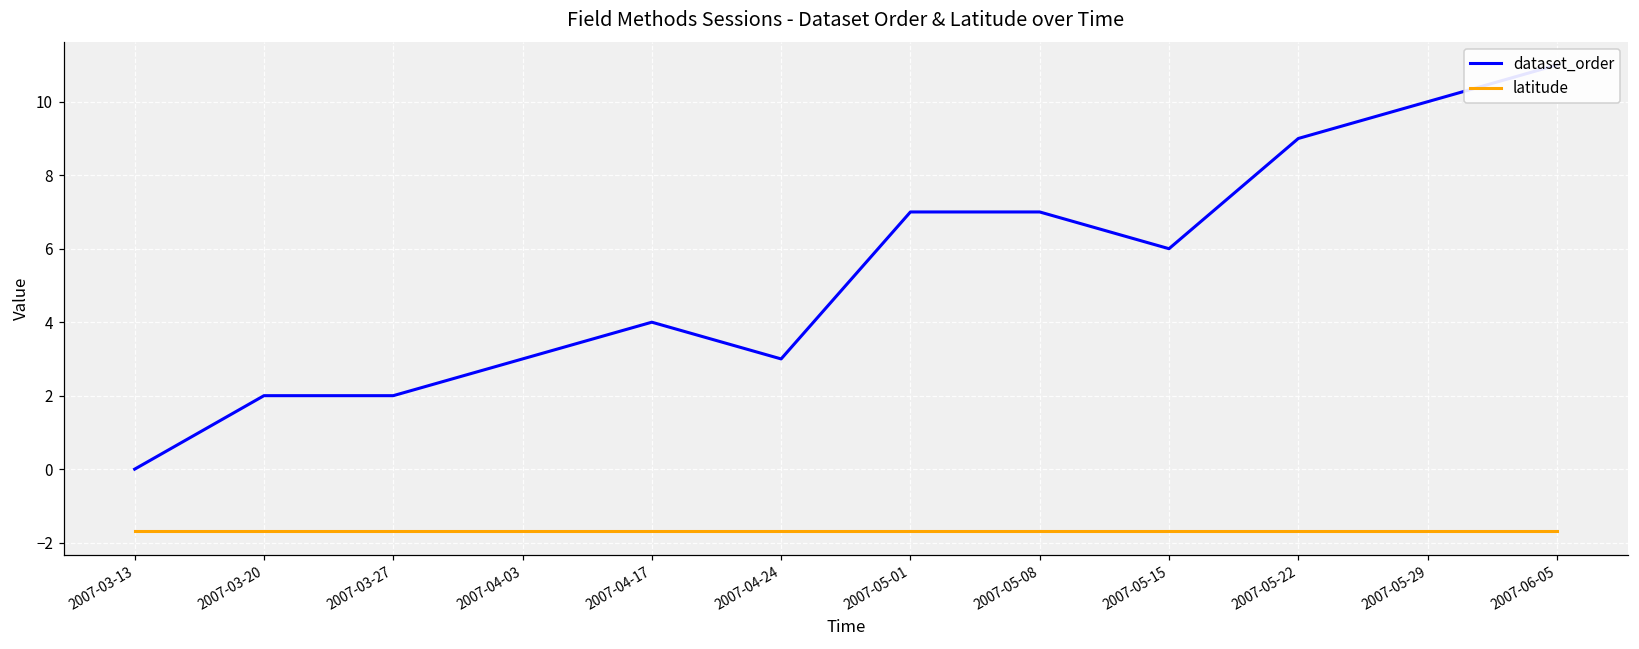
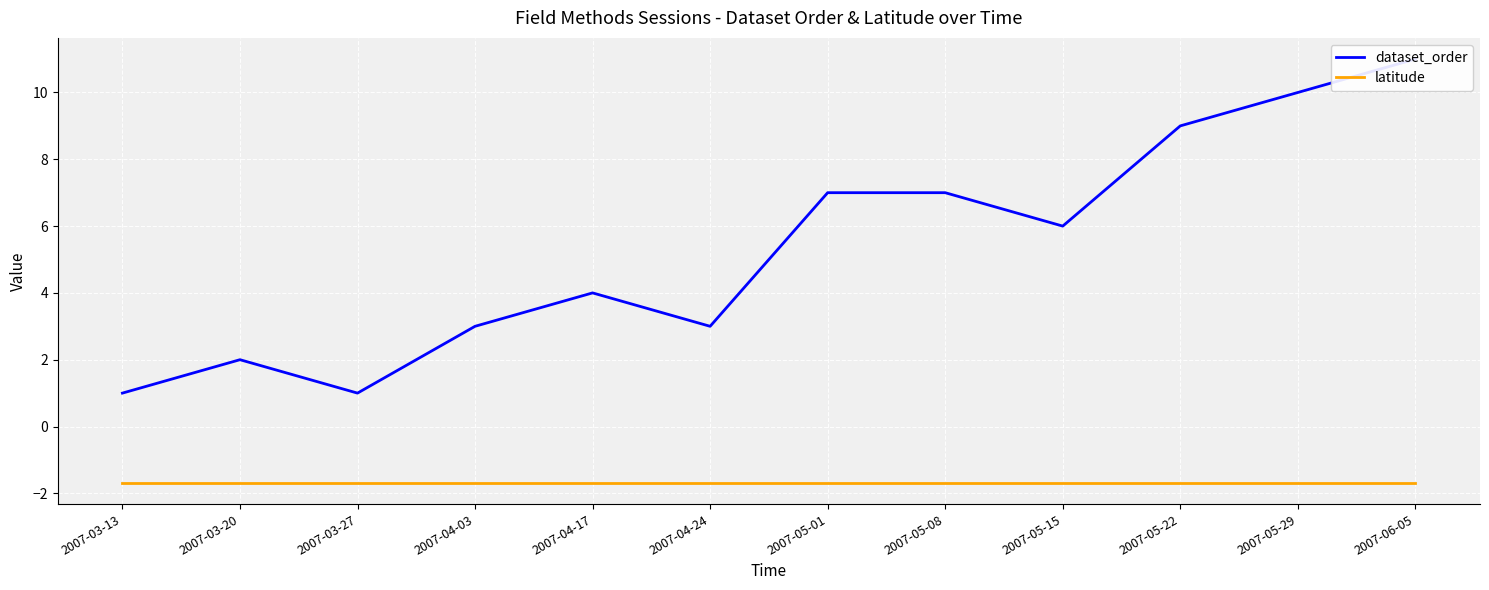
  {
    "dataset_order": {
-     "2007-03-13": 0,
+     "2007-03-13": 1,
      "2007-03-20": 2,
-     "2007-03-27": 2,
+     "2007-03-27": 1,
      "2007-04-03": 3,
      "2007-04-17": 4,
      "2007-04-24": 3,
      "2007-05-01": 7,
      "2007-05-08": 7,
      "2007-05-15": 6,
      "2007-05-22": 9,
      "2007-05-29": 10
    },
    "latitude": {
      "2007-03-13": -1.7,
      "2007-03-20": -1.7,
      "2007-03-27": -1.7,
      "2007-04-03": -1.7,
      "2007-04-17": -1.7,
      "2007-04-24": -1.7,
      "2007-05-01": -1.7,
      "2007-05-08": -1.7,
      "2007-05-15": -1.7,
      "2007-05-22": -1.7,
      "2007-05-29": -1.7,
      "2007-06-05": -1.7
    }
  }
